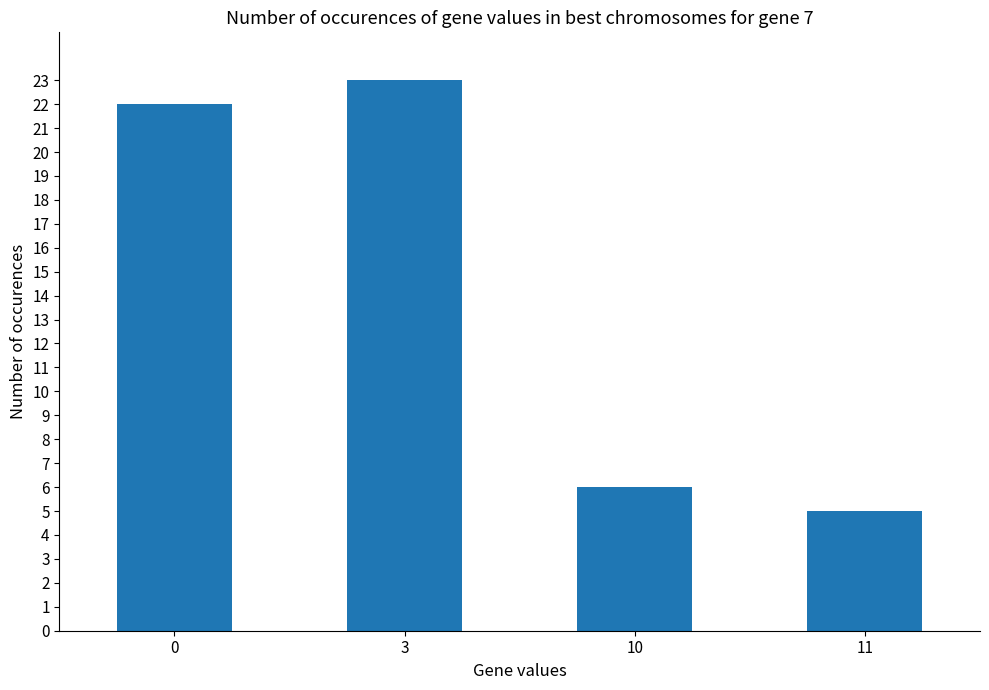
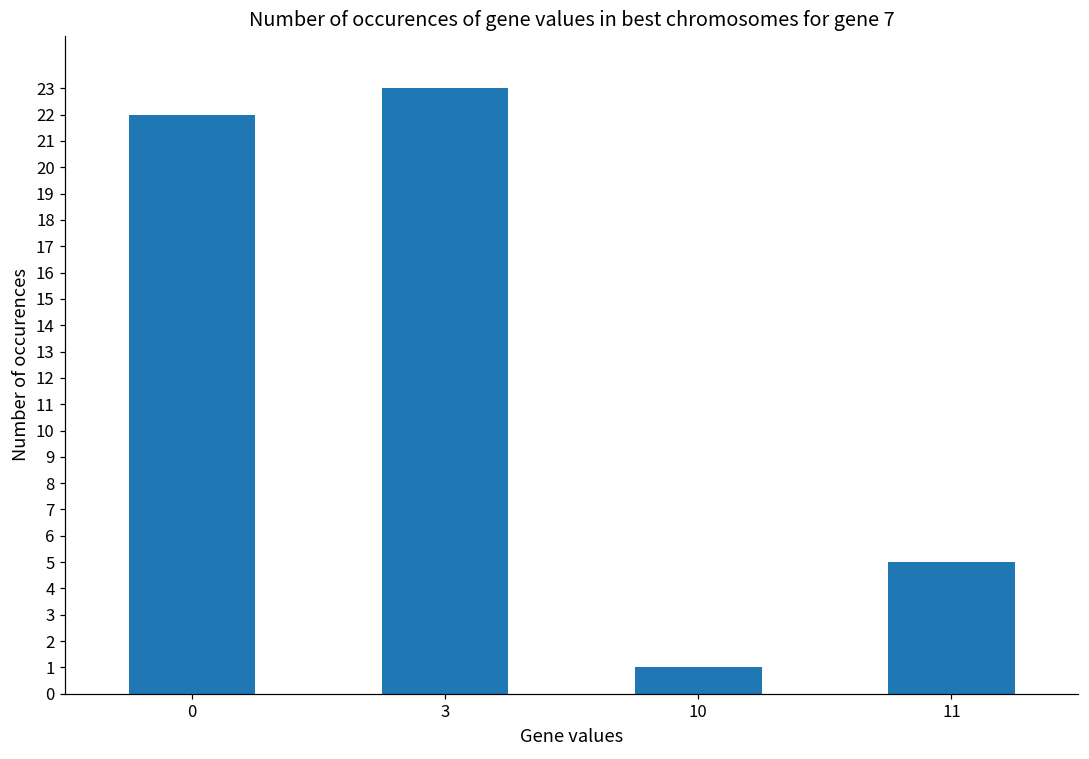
  {
    "0": 22,
    "3": 23,
-   "10": 6,
+   "10": 1,
    "11": 5
  }
